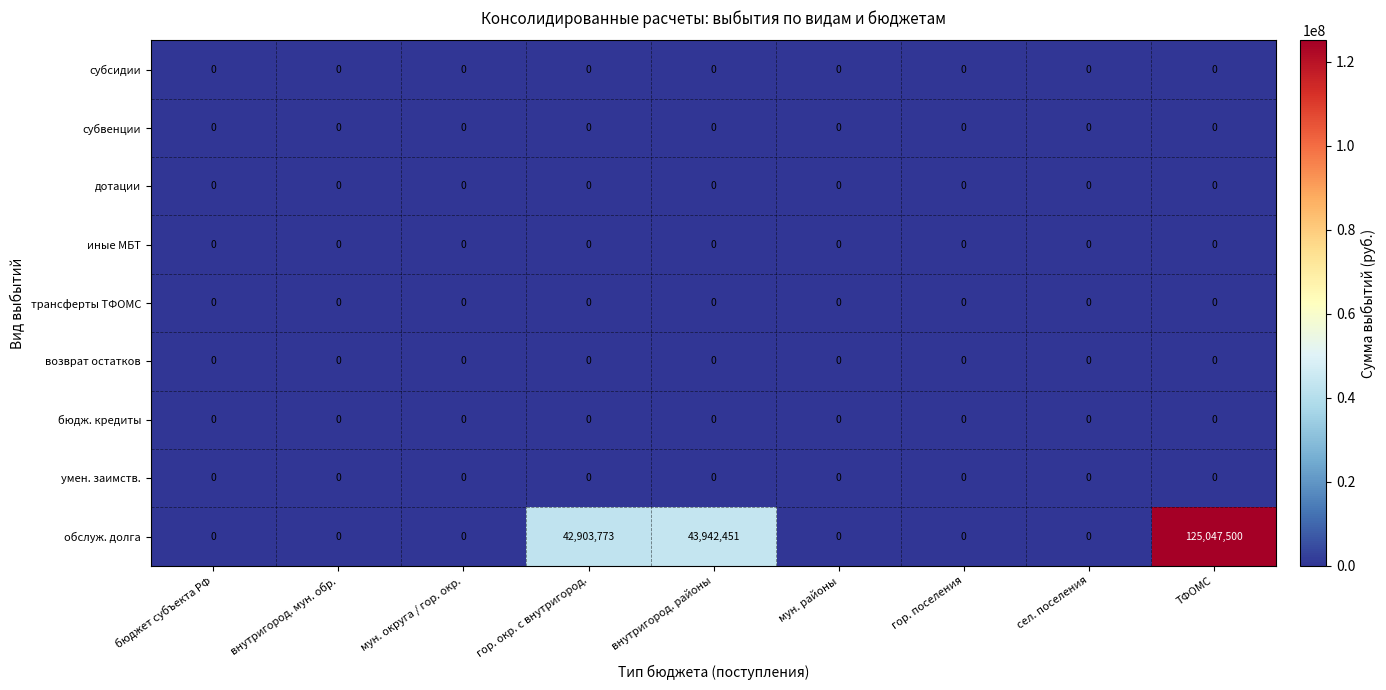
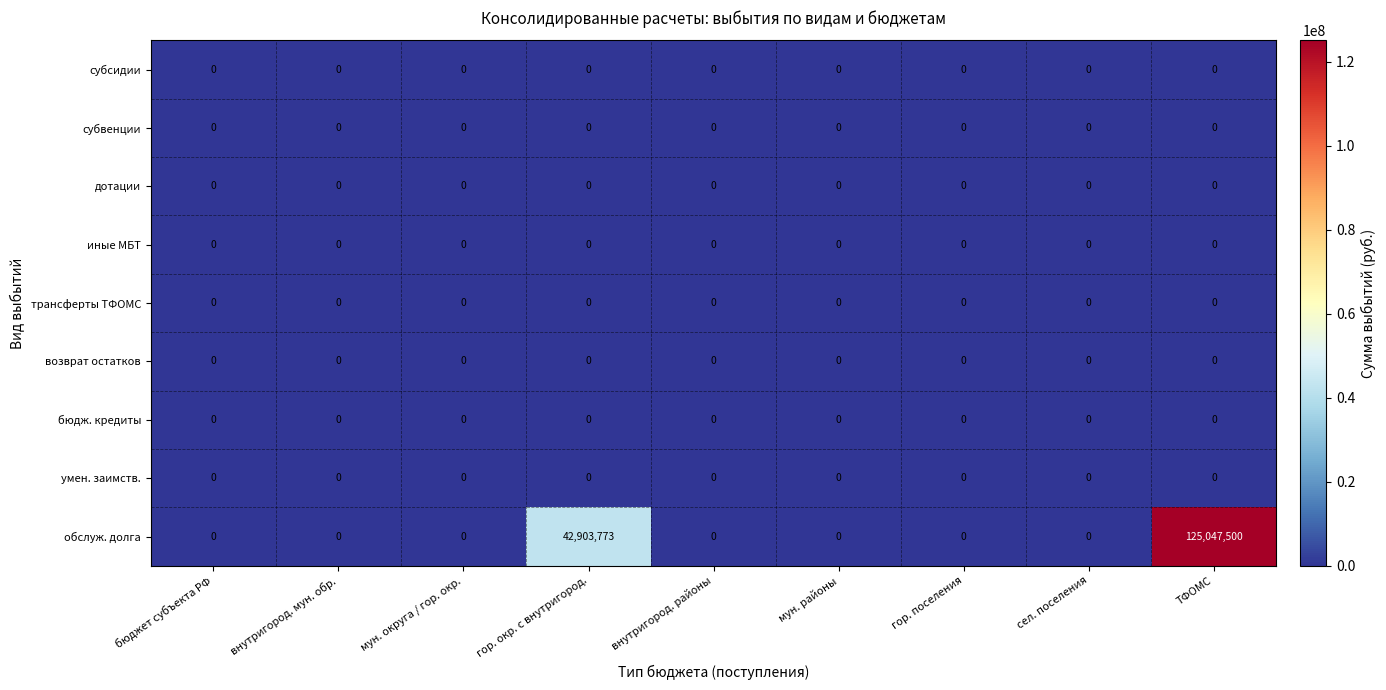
  {
    "субсидии": {
      "бюджет субъекта РФ": "0",
      "внутригород. мун. обр.": "0",
      "мун. округа / гор. окр.": "0",
      "гор. окр. с внутригород.": "0",
      "внутригород. районы": "0",
      "мун. районы": "0",
      "гор. поселения": "0",
      "сел. поселения": "0",
      "ТФОМС": "0"
    },
    "субвенции": {
      "бюджет субъекта РФ": "0",
      "внутригород. мун. обр.": "0",
      "мун. округа / гор. окр.": "0",
      "гор. окр. с внутригород.": "0",
      "внутригород. районы": "0",
      "мун. районы": "0",
      "гор. поселения": "0",
      "сел. поселения": "0",
      "ТФОМС": "0"
    },
    "дотации": {
      "бюджет субъекта РФ": "0",
      "внутригород. мун. обр.": "0",
      "мун. округа / гор. окр.": "0",
      "гор. окр. с внутригород.": "0",
      "внутригород. районы": "0",
      "мун. районы": "0",
      "гор. поселения": "0",
      "сел. поселения": "0",
      "ТФОМС": "0"
    },
    "иные МБТ": {
      "бюджет субъекта РФ": "0",
      "внутригород. мун. обр.": "0",
      "мун. округа / гор. окр.": "0",
      "гор. окр. с внутригород.": "0",
      "внутригород. районы": "0",
      "мун. районы": "0",
      "гор. поселения": "0",
      "сел. поселения": "0",
      "ТФОМС": "0"
    },
    "трансферты ТФОМС": {
      "бюджет субъекта РФ": "0",
      "внутригород. мун. обр.": "0",
      "мун. округа / гор. окр.": "0",
      "гор. окр. с внутригород.": "0",
      "внутригород. районы": "0",
      "мун. районы": "0",
      "гор. поселения": "0",
      "сел. поселения": "0",
      "ТФОМС": "0"
    },
    "возврат остатков": {
      "бюджет субъекта РФ": "0",
      "внутригород. мун. обр.": "0",
      "мун. округа / гор. окр.": "0",
      "гор. окр. с внутригород.": "0",
      "внутригород. районы": "0",
      "мун. районы": "0",
      "гор. поселения": "0",
      "сел. поселения": "0",
      "ТФОМС": "0"
    },
    "бюдж. кредиты": {
      "бюджет субъекта РФ": "0",
      "внутригород. мун. обр.": "0",
      "мун. округа / гор. окр.": "0",
      "гор. окр. с внутригород.": "0",
      "внутригород. районы": "0",
      "мун. районы": "0",
      "гор. поселения": "0",
      "сел. поселения": "0",
      "ТФОМС": "0"
    },
    "умен. заимств.": {
      "бюджет субъекта РФ": "0",
      "внутригород. мун. обр.": "0",
      "мун. округа / гор. окр.": "0",
      "гор. окр. с внутригород.": "0",
      "внутригород. районы": "0",
      "мун. районы": "0",
      "гор. поселения": "0",
      "сел. поселения": "0",
      "ТФОМС": "0"
    },
    "обслуж. долга": {
      "бюджет субъекта РФ": "0",
      "внутригород. мун. обр.": "0",
      "мун. округа / гор. окр.": "0",
      "гор. окр. с внутригород.": "42,903,773",
-     "внутригород. районы": "43,942,451",
+     "внутригород. районы": "0",
      "мун. районы": "0",
      "гор. поселения": "0",
      "сел. поселения": "0",
      "ТФОМС": "125,047,500"
    }
  }
